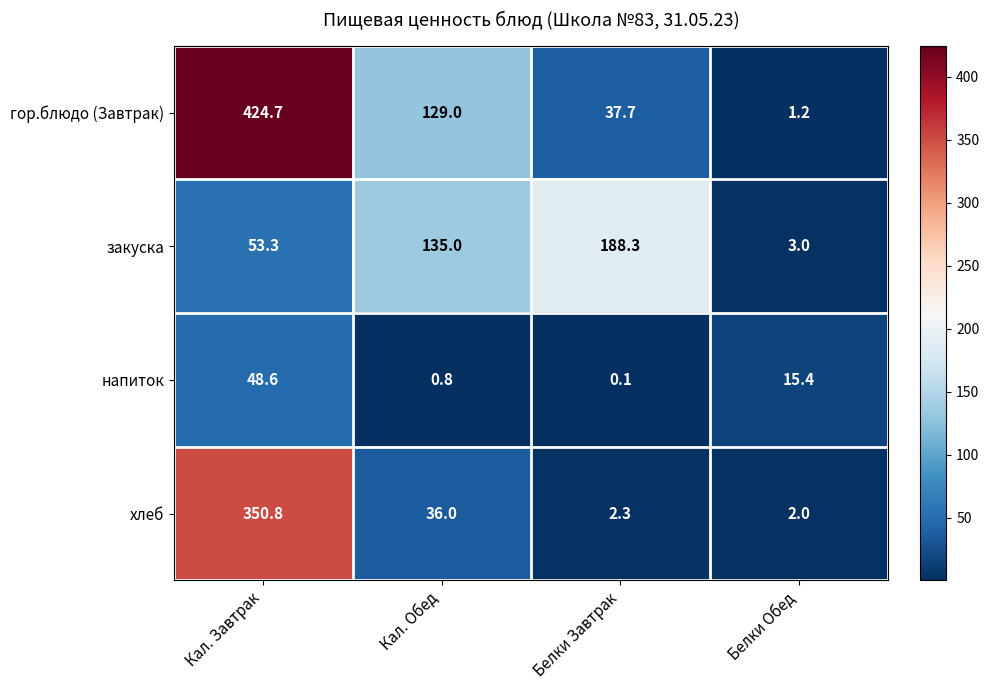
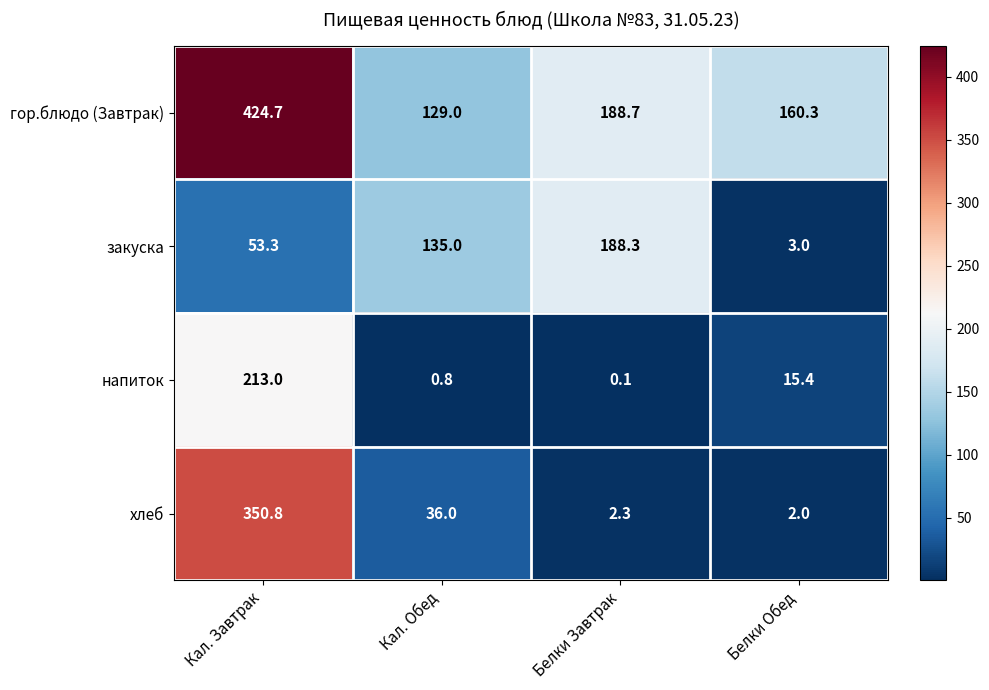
  {
    "гор.блюдо (Завтрак)": {
      "Кал. Завтрак": 424.7,
      "Кал. Обед": 129.0,
-     "Белки Завтрак": 37.7,
-     "Белки Обед": 1.2
+     "Белки Завтрак": 188.7,
+     "Белки Обед": 160.3
    },
    "закуска": {
      "Кал. Завтрак": 53.3,
      "Кал. Обед": 135.0,
      "Белки Завтрак": 188.3,
      "Белки Обед": 3.0
    },
    "напиток": {
-     "Кал. Завтрак": 48.6,
+     "Кал. Завтрак": 213.0,
      "Кал. Обед": 0.8,
      "Белки Завтрак": 0.1,
      "Белки Обед": 15.4
    },
    "хлеб": {
      "Кал. Завтрак": 350.8,
      "Кал. Обед": 36.0,
      "Белки Завтрак": 2.3,
      "Белки Обед": 2.0
    }
  }
